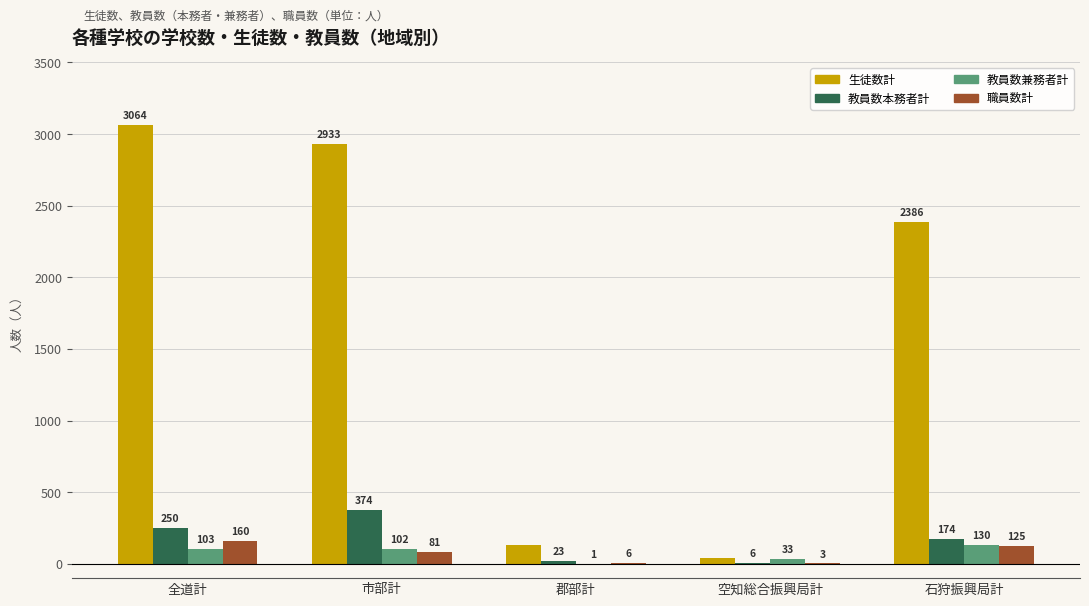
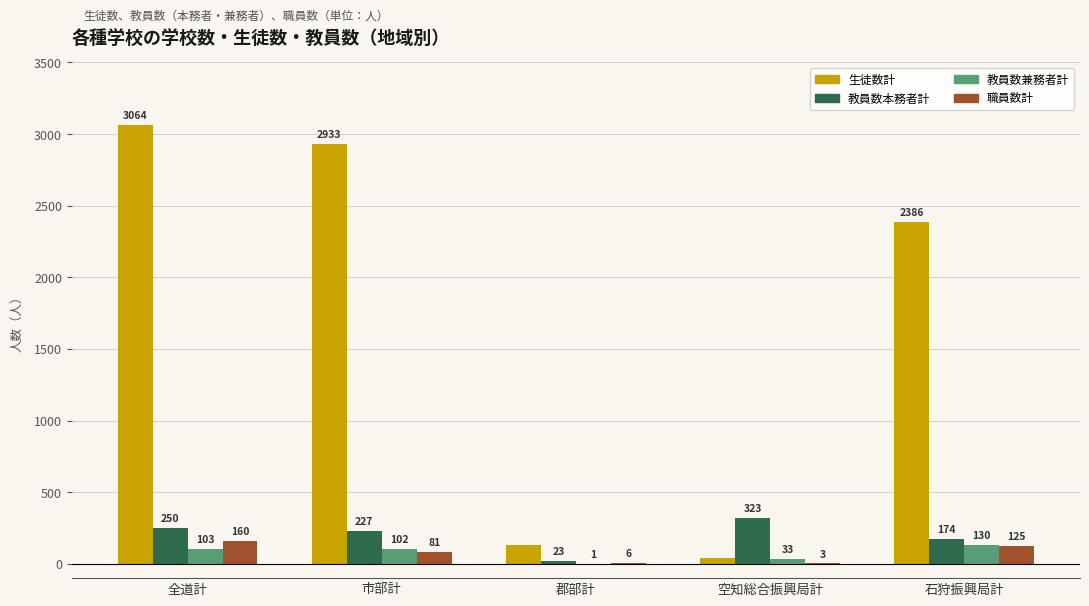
  {
    "生徒数計": {
      "全道計": 3064,
      "市部計": 2933,
      "石狩振興局計": 2386
    },
    "教員数本務者計": {
      "全道計": 250,
-     "市部計": 374,
+     "市部計": 227,
      "郡部計": 23,
-     "空知総合振興局計": 6,
+     "空知総合振興局計": 323,
      "石狩振興局計": 174
    },
    "教員数兼務者計": {
      "全道計": 103,
      "市部計": 102,
      "郡部計": 1,
      "空知総合振興局計": 33,
      "石狩振興局計": 130
    },
    "職員数計": {
      "全道計": 160,
      "市部計": 81,
      "郡部計": 6,
      "空知総合振興局計": 3,
      "石狩振興局計": 125
    }
  }
